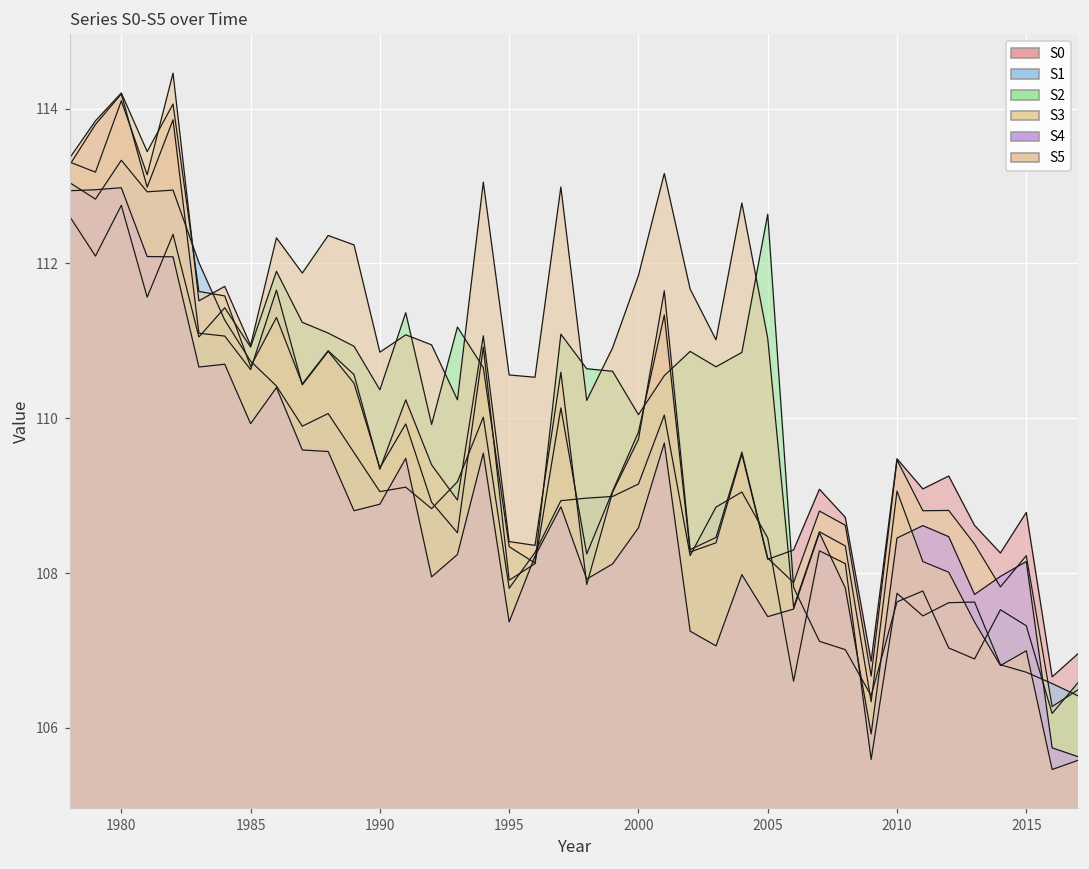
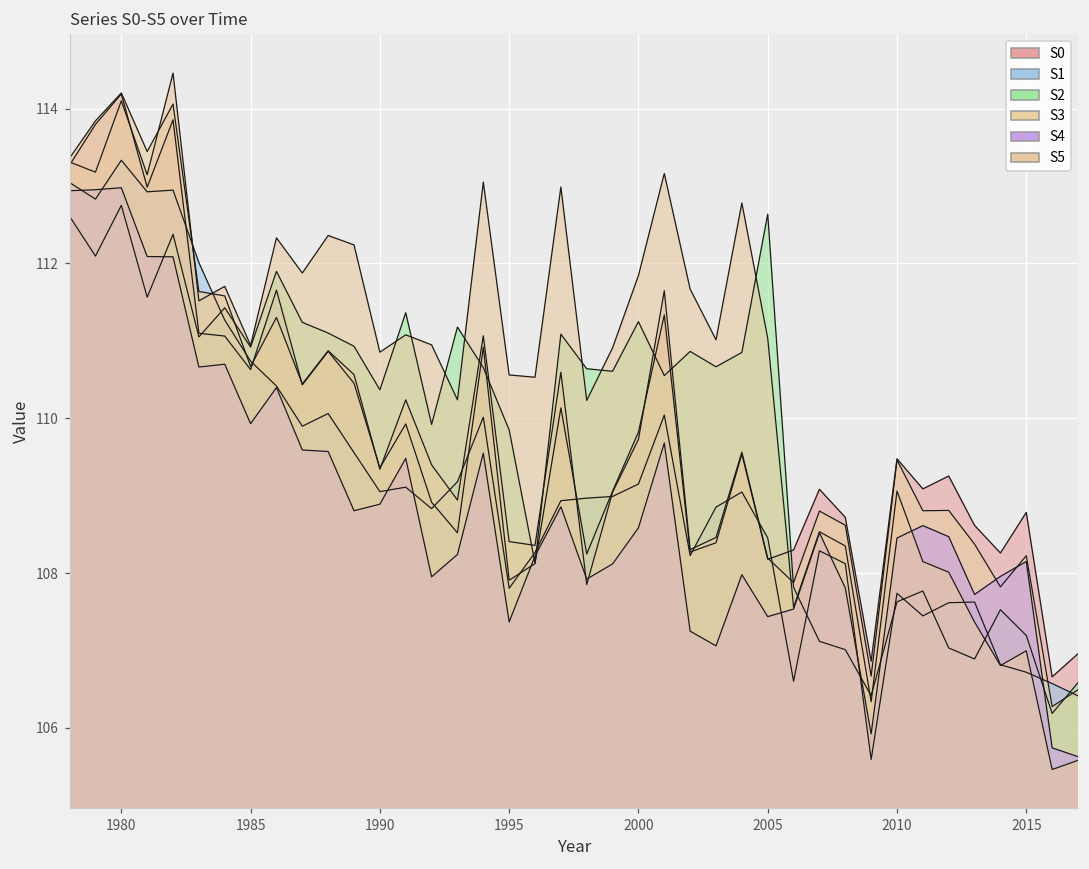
  {
    "S2": {
      "1980": 112.8,
      "1990": 110.4,
-     "1995": 108.3,
-     "2000": 110.0,
+     "1995": 109.8,
+     "2000": 111.2,
      "2005": 112.6,
      "2010": 107.6,
-     "2015": 107.3
+     "2015": 107.2
    }
  }
